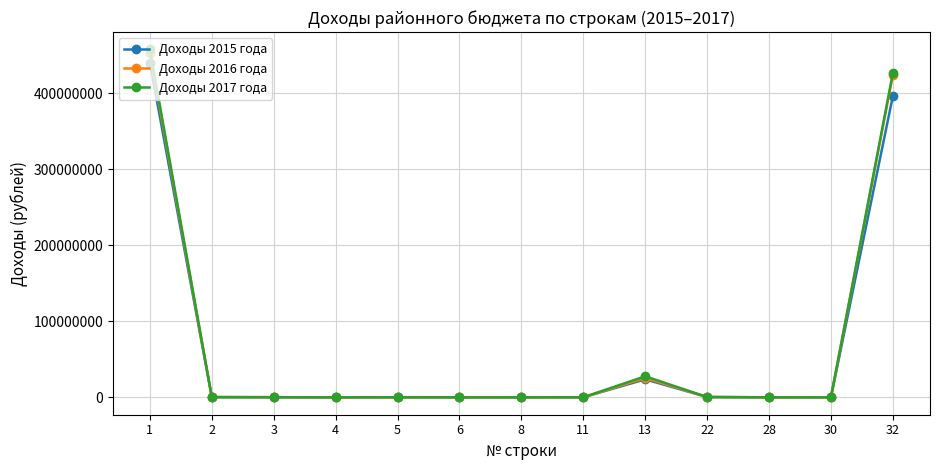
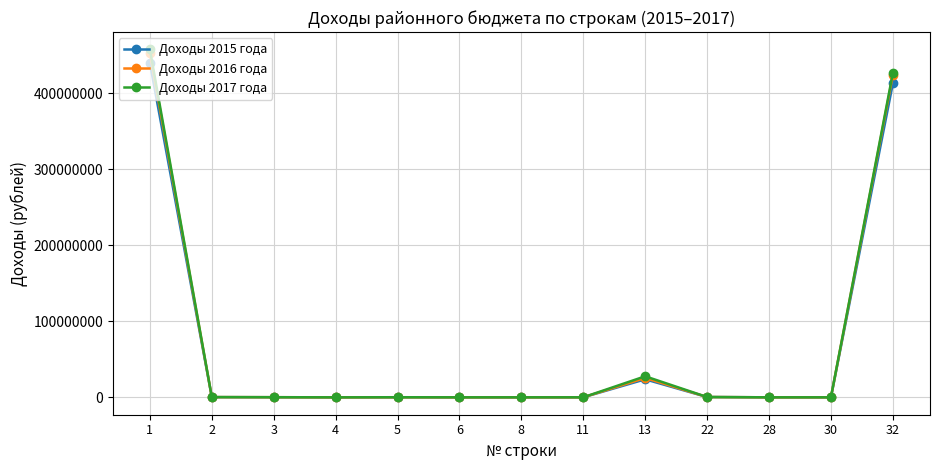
  {
    "Доходы 2015 года": {
-     "32": 400000000
+     "32": 410000000
    }
  }
